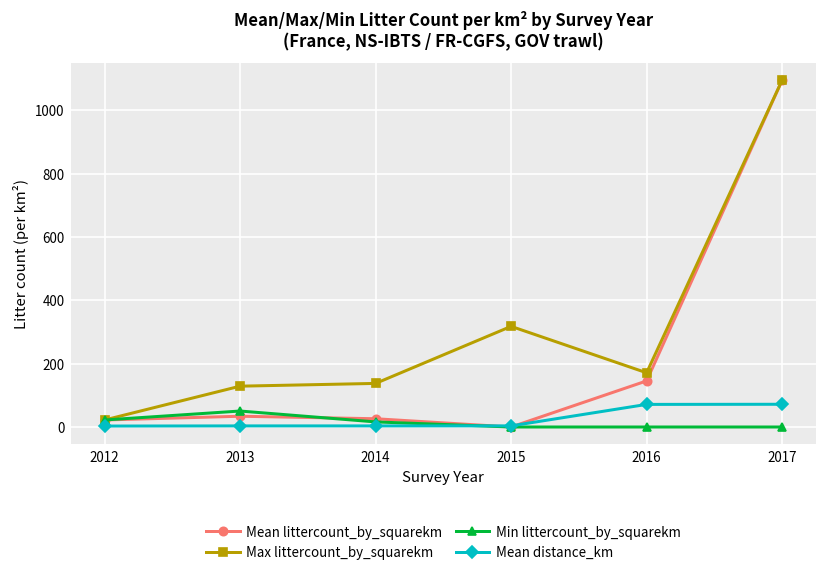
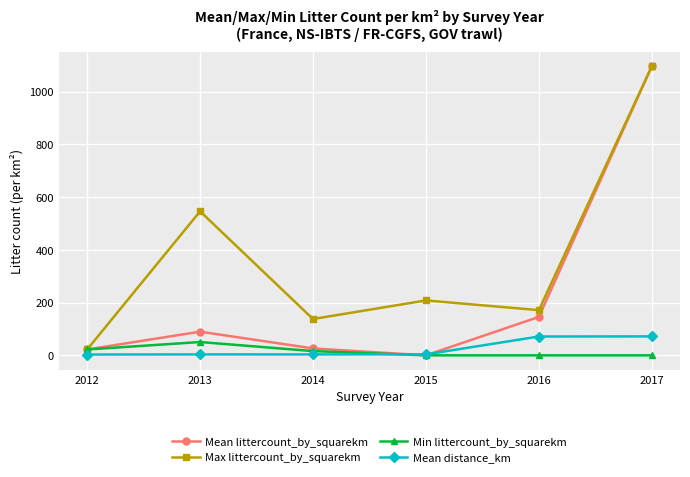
  {
    "Mean littercount_by_squarekm": {
-     "2013": 30,
+     "2013": 90,
      "2014": 30,
      "2016": 150
    },
    "Max littercount_by_squarekm": {
-     "2013": 130,
+     "2013": 550,
      "2014": 140,
-     "2015": 320,
+     "2015": 210,
      "2016": 170
    },
    "Min littercount_by_squarekm": {
      "2013": 50,
      "2014": 20,
      "2016": 0,
      "2017": 0
    },
    "Mean distance_km": {
      "2012": 0,
      "2013": 0,
      "2014": 0,
      "2016": 70,
      "2017": 70
    }
  }
